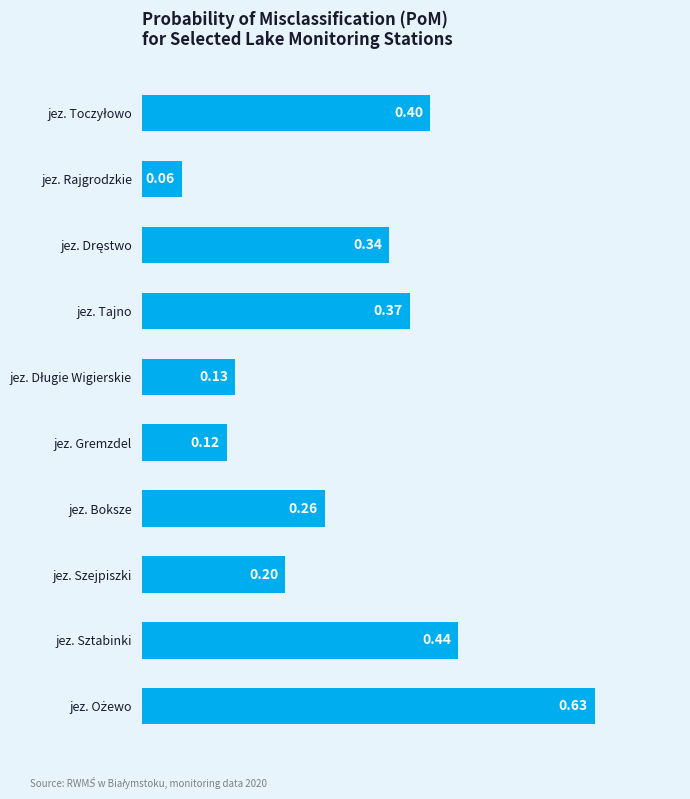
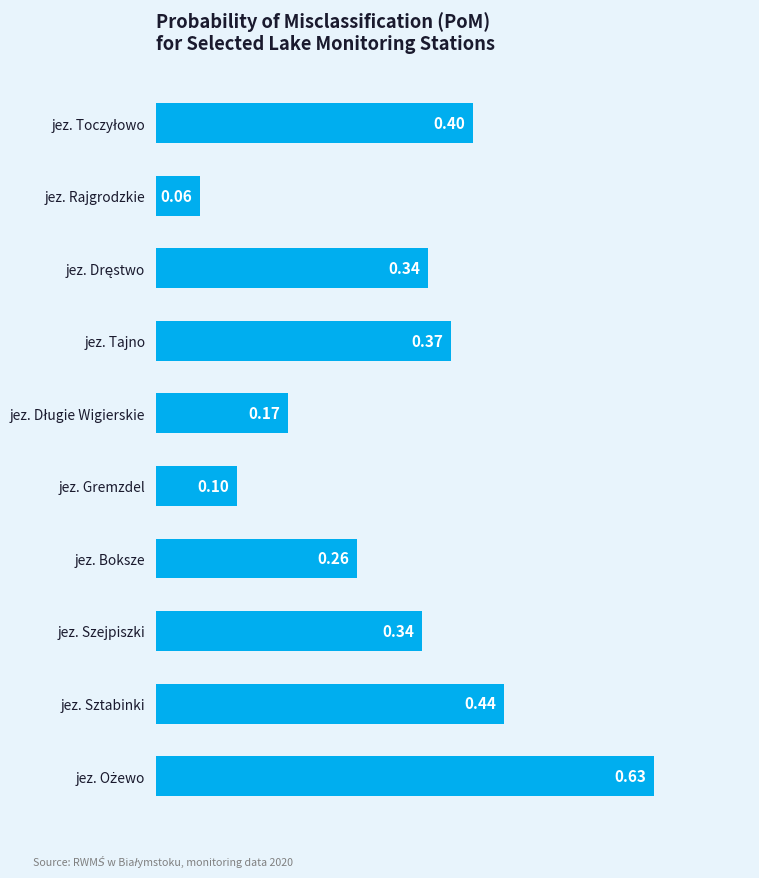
  {
    "jez. Toczyłowo": 0.40,
    "jez. Rajgrodzkie": 0.06,
    "jez. Dręstwo": 0.34,
    "jez. Tajno": 0.37,
-   "jez. Długie Wigierskie": 0.13,
-   "jez. Gremzdel": 0.12,
+   "jez. Długie Wigierskie": 0.17,
+   "jez. Gremzdel": 0.10,
    "jez. Boksze": 0.26,
-   "jez. Szejpiszki": 0.20,
+   "jez. Szejpiszki": 0.34,
    "jez. Sztabinki": 0.44,
    "jez. Ożewo": 0.63
  }
